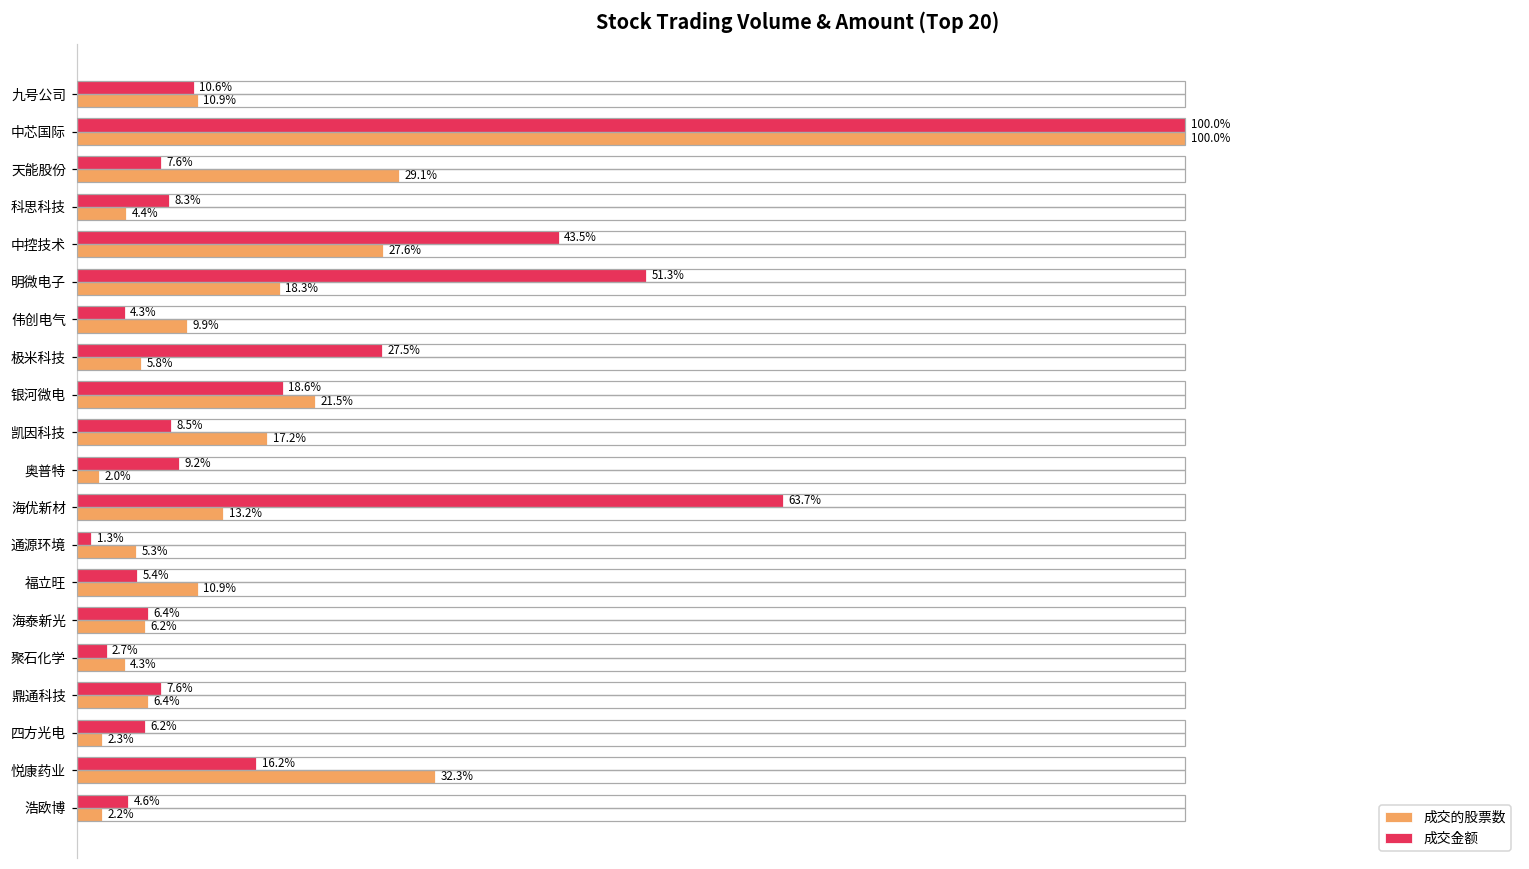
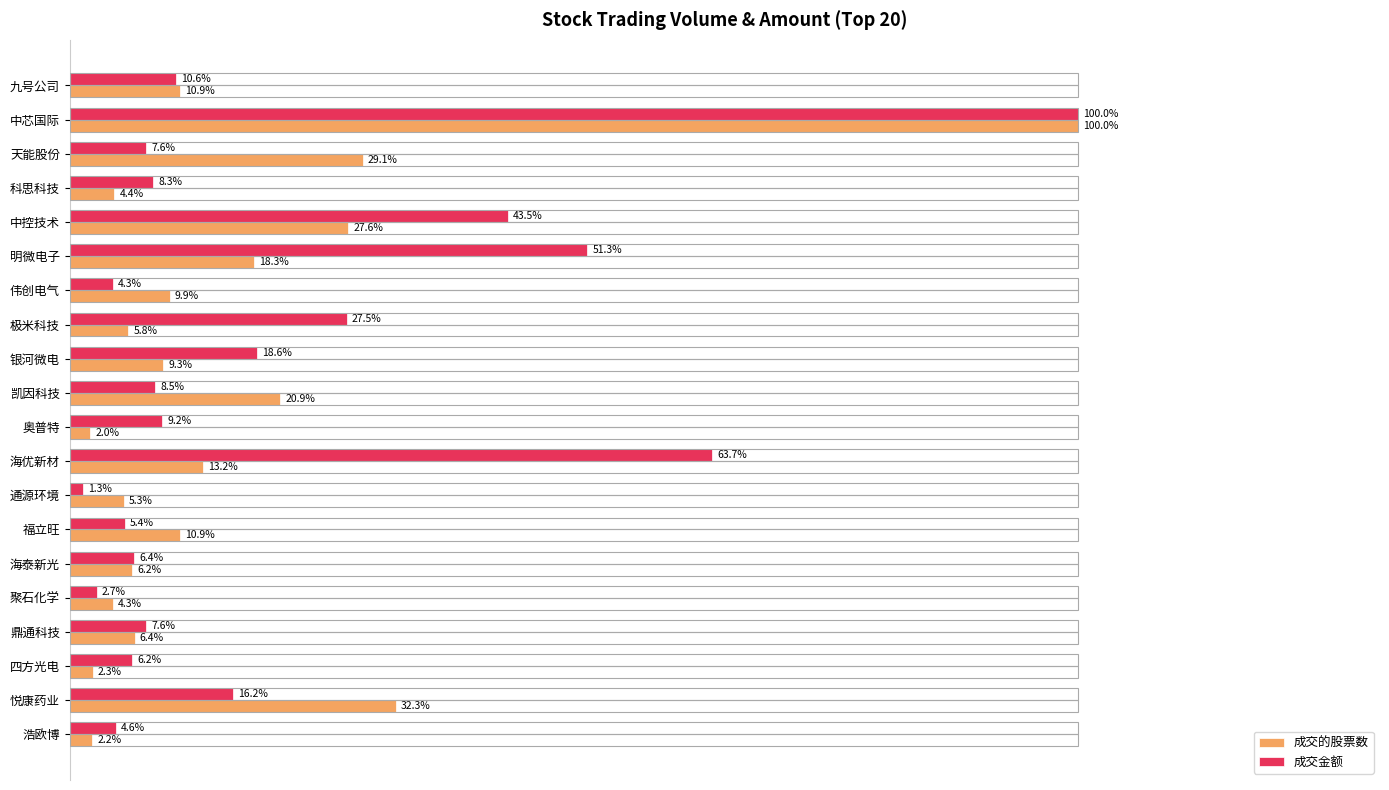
  {
    "成交的股票数": {
      "九号公司": "10.9%",
      "中芯国际": "100.0%",
      "天能股份": "29.1%",
      "科思科技": "4.4%",
      "中控技术": "27.6%",
      "明微电子": "18.3%",
      "伟创电气": "9.9%",
      "极米科技": "5.8%",
-     "银河微电": "21.5%",
-     "凯因科技": "17.2%",
+     "银河微电": "9.3%",
+     "凯因科技": "20.9%",
      "奥普特": "2.0%",
      "海优新材": "13.2%",
      "通源环境": "5.3%",
      "福立旺": "10.9%",
      "海泰新光": "6.2%",
      "聚石化学": "4.3%",
      "鼎通科技": "6.4%",
      "四方光电": "2.3%",
      "悦康药业": "32.3%",
      "浩欧博": "2.2%"
    },
    "成交金额": {
      "九号公司": "10.6%",
      "中芯国际": "100.0%",
      "天能股份": "7.6%",
      "科思科技": "8.3%",
      "中控技术": "43.5%",
      "明微电子": "51.3%",
      "伟创电气": "4.3%",
      "极米科技": "27.5%",
      "银河微电": "18.6%",
      "凯因科技": "8.5%",
      "奥普特": "9.2%",
      "海优新材": "63.7%",
      "通源环境": "1.3%",
      "福立旺": "5.4%",
      "海泰新光": "6.4%",
      "聚石化学": "2.7%",
      "鼎通科技": "7.6%",
      "四方光电": "6.2%",
      "悦康药业": "16.2%",
      "浩欧博": "4.6%"
    }
  }
